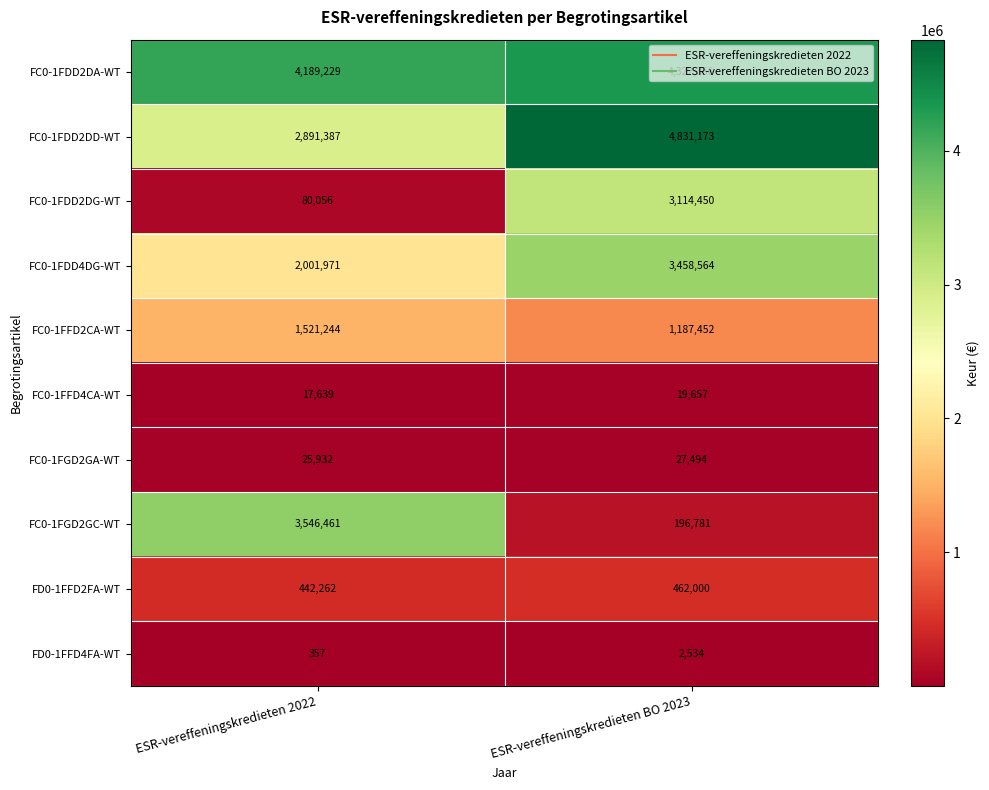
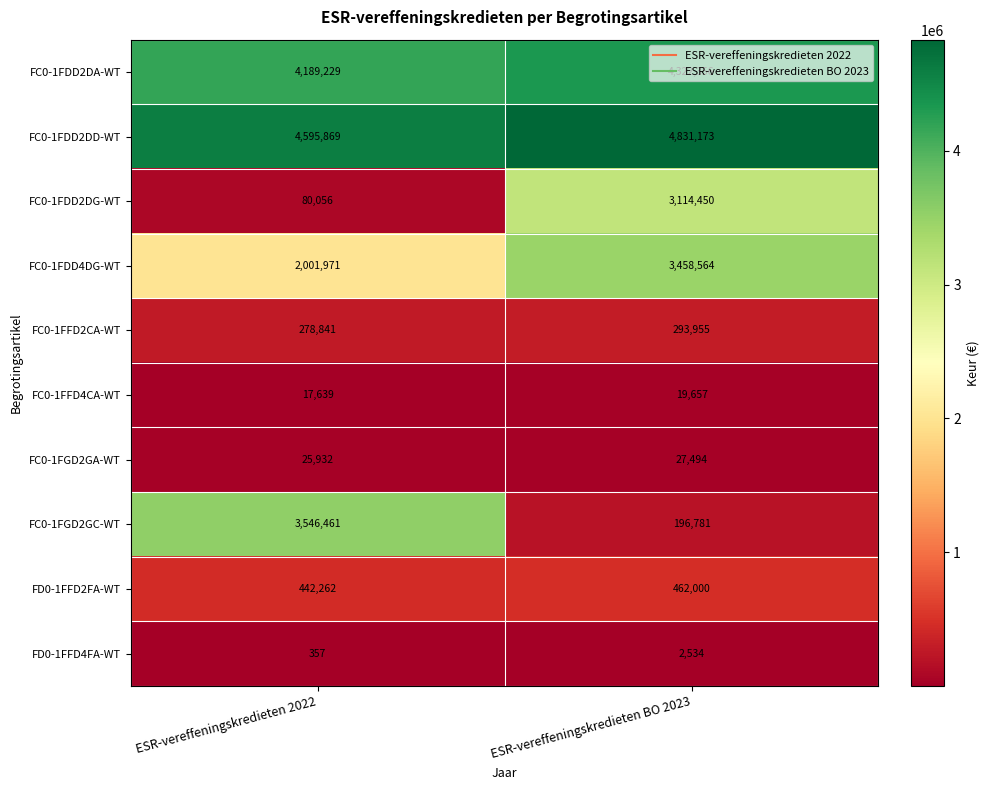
  {
    "FC0-1FDD2DA-WT": {
      "ESR-vereffeningskredieten 2022": "4,189,229"
    },
    "FC0-1FDD2DD-WT": {
-     "ESR-vereffeningskredieten 2022": "2,891,387",
+     "ESR-vereffeningskredieten 2022": "4,595,869",
      "ESR-vereffeningskredieten BO 2023": "4,831,173"
    },
    "FC0-1FDD2DG-WT": {
      "ESR-vereffeningskredieten 2022": "80,056",
      "ESR-vereffeningskredieten BO 2023": "3,114,450"
    },
    "FC0-1FDD4DG-WT": {
      "ESR-vereffeningskredieten 2022": "2,001,971",
      "ESR-vereffeningskredieten BO 2023": "3,458,564"
    },
    "FC0-1FFD2CA-WT": {
-     "ESR-vereffeningskredieten 2022": "1,521,244",
-     "ESR-vereffeningskredieten BO 2023": "1,187,452"
+     "ESR-vereffeningskredieten 2022": "278,841",
+     "ESR-vereffeningskredieten BO 2023": "293,955"
    },
    "FC0-1FFD4CA-WT": {
      "ESR-vereffeningskredieten 2022": "17,639",
      "ESR-vereffeningskredieten BO 2023": "19,657"
    },
    "FC0-1FGD2GA-WT": {
      "ESR-vereffeningskredieten 2022": "25,932",
      "ESR-vereffeningskredieten BO 2023": "27,494"
    },
    "FC0-1FGD2GC-WT": {
      "ESR-vereffeningskredieten 2022": "3,546,461",
      "ESR-vereffeningskredieten BO 2023": "196,781"
    },
    "FD0-1FFD2FA-WT": {
      "ESR-vereffeningskredieten 2022": "442,262",
      "ESR-vereffeningskredieten BO 2023": "462,000"
    },
    "FD0-1FFD4FA-WT": {
      "ESR-vereffeningskredieten 2022": "357",
      "ESR-vereffeningskredieten BO 2023": "2,534"
    }
  }
